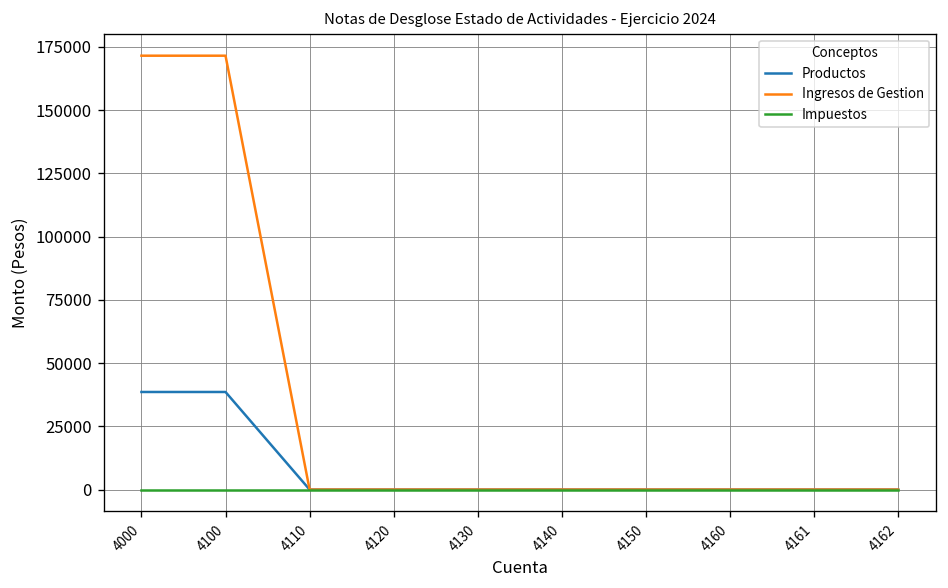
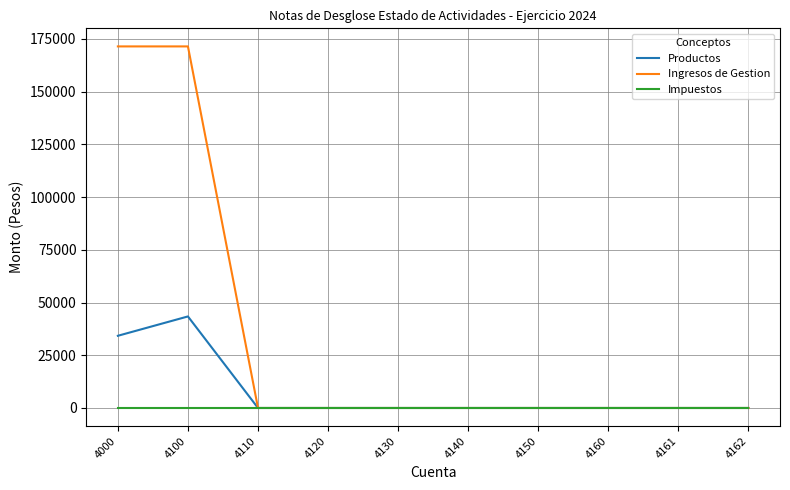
  {
    "Productos": {
-     "4000": 39000,
-     "4100": 39000
+     "4000": 34000,
+     "4100": 43000
    },
    "Ingresos de Gestion": {
      "4000": 171000,
      "4100": 171000
    },
    "Impuestos": {
      "4000": 0,
      "4100": 0
    }
  }
